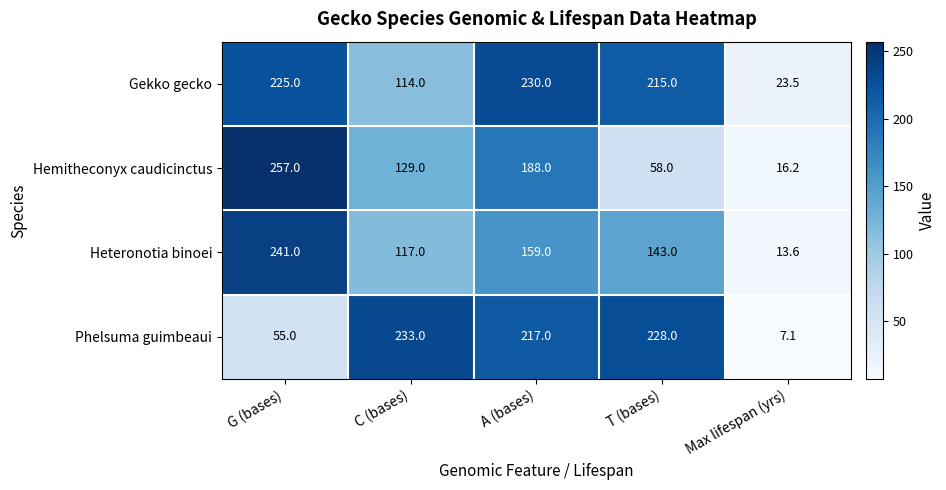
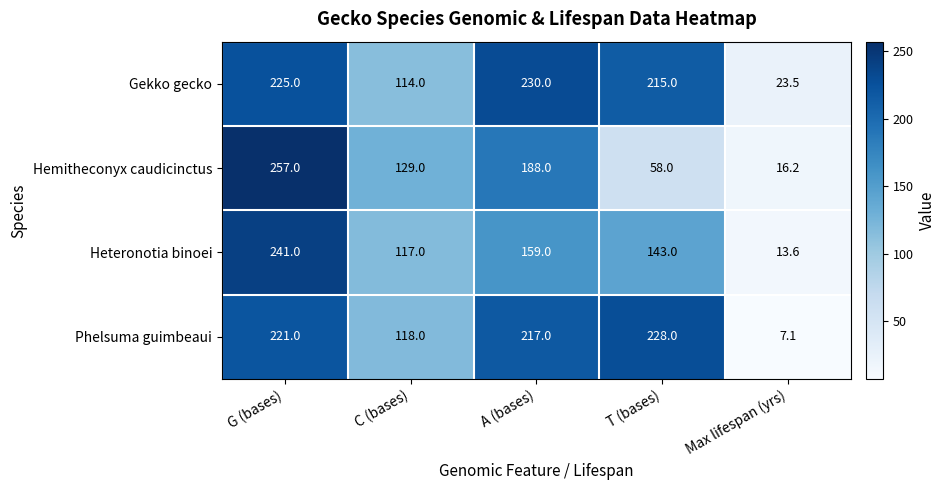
  {
    "Gekko gecko": {
      "G (bases)": 225.0,
      "C (bases)": 114.0,
      "A (bases)": 230.0,
      "T (bases)": 215.0,
      "Max lifespan (yrs)": 23.5
    },
    "Hemitheconyx caudicinctus": {
      "G (bases)": 257.0,
      "C (bases)": 129.0,
      "A (bases)": 188.0,
      "T (bases)": 58.0,
      "Max lifespan (yrs)": 16.2
    },
    "Heteronotia binoei": {
      "G (bases)": 241.0,
      "C (bases)": 117.0,
      "A (bases)": 159.0,
      "T (bases)": 143.0,
      "Max lifespan (yrs)": 13.6
    },
    "Phelsuma guimbeaui": {
-     "G (bases)": 55.0,
-     "C (bases)": 233.0,
+     "G (bases)": 221.0,
+     "C (bases)": 118.0,
      "A (bases)": 217.0,
      "T (bases)": 228.0,
      "Max lifespan (yrs)": 7.1
    }
  }
